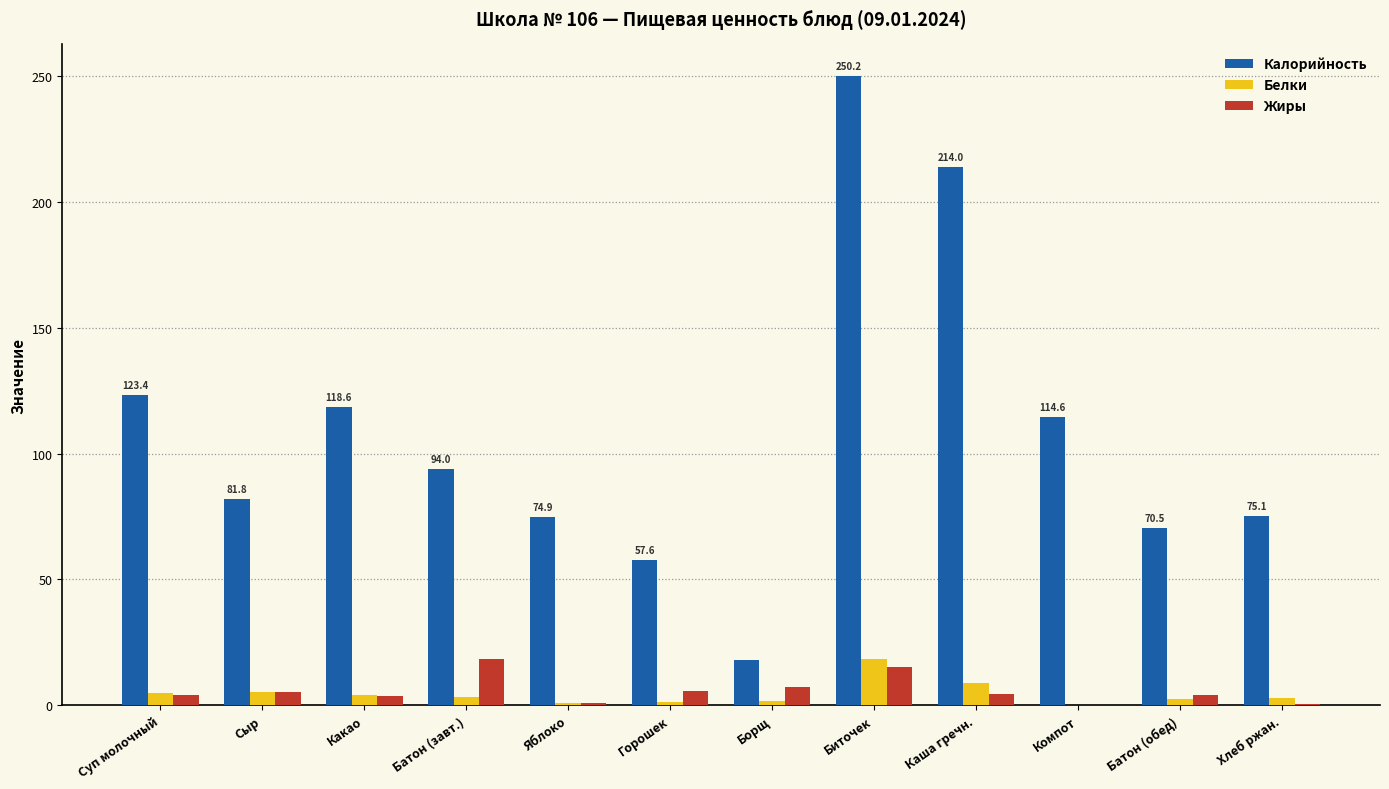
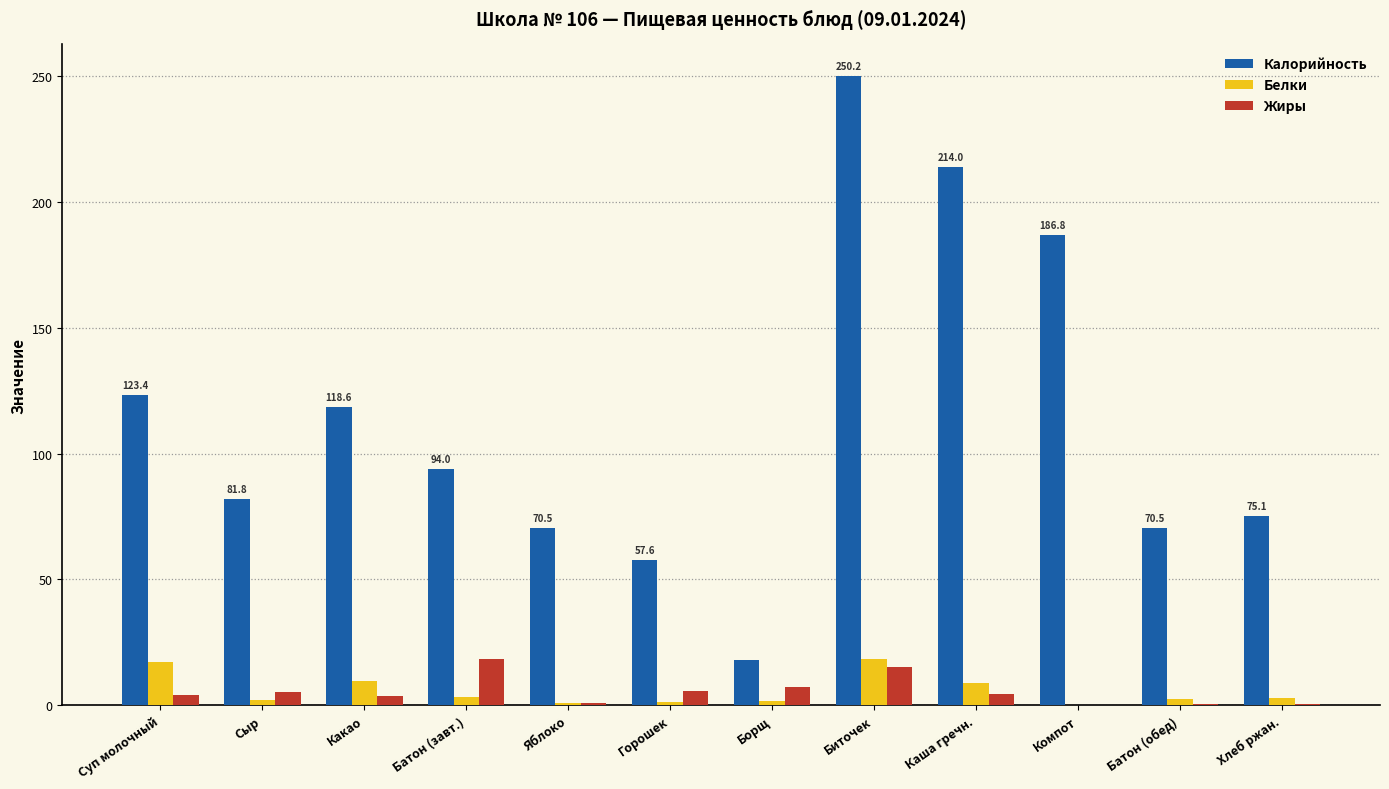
  {
    "Калорийность": {
      "Суп молочный": 123.4,
      "Сыр": 81.8,
      "Какао": 118.6,
      "Батон (завт.)": 94.0,
-     "Яблоко": 74.9,
+     "Яблоко": 70.5,
      "Горошек": 57.6,
      "Биточек": 250.2,
      "Каша гречн.": 214.0,
-     "Компот": 114.6,
+     "Компот": 186.8,
      "Батон (обед)": 70.5,
      "Хлеб ржан.": 75.1
    },
    "Белки": {
-     "Суп молочный": 5,
-     "Сыр": 5,
-     "Какао": 4,
+     "Суп молочный": 17,
+     "Сыр": 2,
+     "Какао": 10,
      "Батон (завт.)": 3,
      "Горошек": 1,
      "Борщ": 1,
      "Биточек": 18,
      "Каша гречн.": 9,
      "Батон (обед)": 2,
      "Хлеб ржан.": 3
    },
    "Жиры": {
      "Суп молочный": 4,
      "Сыр": 5,
      "Какао": 4,
      "Батон (завт.)": 18,
      "Горошек": 5,
      "Борщ": 7,
      "Биточек": 15,
      "Каша гречн.": 4,
-     "Батон (обед)": 4
+     "Батон (обед)": 0
    }
  }
